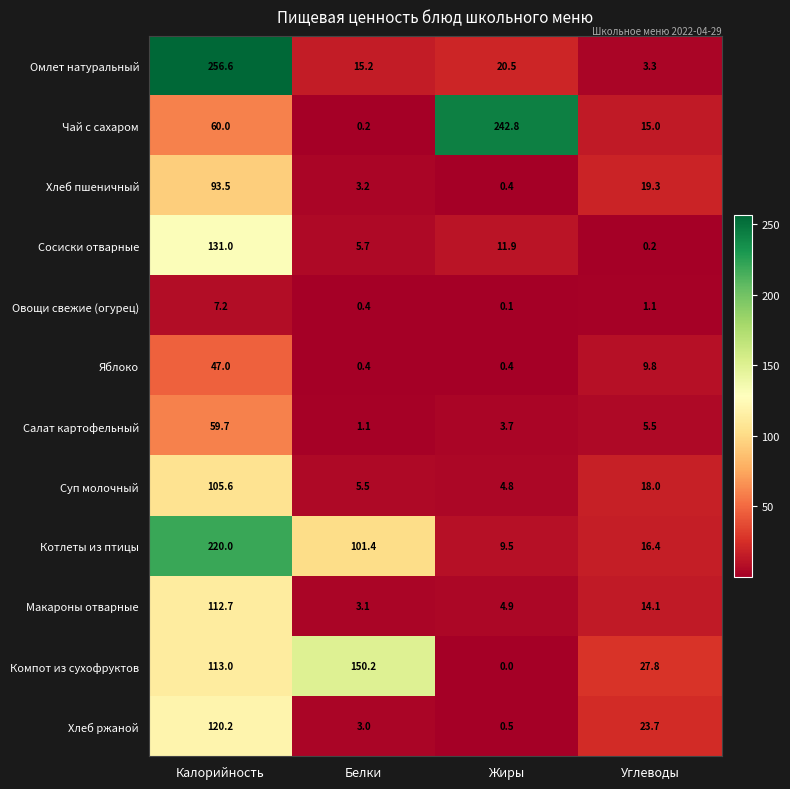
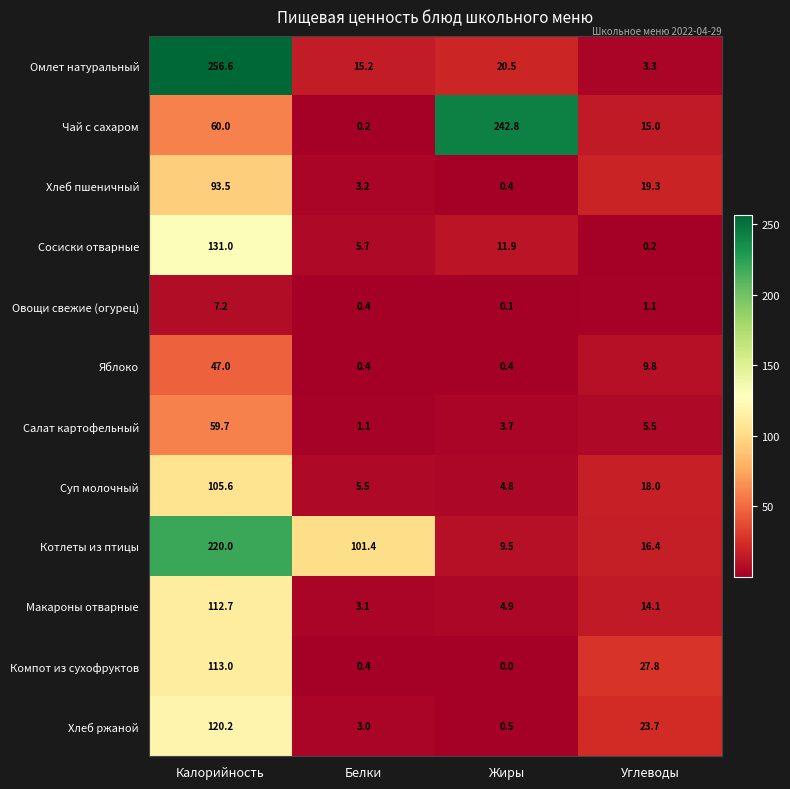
  {
    "Омлет натуральный": {
      "Калорийность": 256.6,
      "Белки": 15.2,
      "Жиры": 20.5,
      "Углеводы": 3.3
    },
    "Чай с сахаром": {
      "Калорийность": 60.0,
      "Белки": 0.2,
      "Жиры": 242.8,
      "Углеводы": 15.0
    },
    "Хлеб пшеничный": {
      "Калорийность": 93.5,
      "Белки": 3.2,
      "Жиры": 0.4,
      "Углеводы": 19.3
    },
    "Сосиски отварные": {
      "Калорийность": 131.0,
      "Белки": 5.7,
      "Жиры": 11.9,
      "Углеводы": 0.2
    },
    "Овощи свежие (огурец)": {
      "Калорийность": 7.2,
      "Белки": 0.4,
      "Жиры": 0.1,
      "Углеводы": 1.1
    },
    "Яблоко": {
      "Калорийность": 47.0,
      "Белки": 0.4,
      "Жиры": 0.4,
      "Углеводы": 9.8
    },
    "Салат картофельный": {
      "Калорийность": 59.7,
      "Белки": 1.1,
      "Жиры": 3.7,
      "Углеводы": 5.5
    },
    "Суп молочный": {
      "Калорийность": 105.6,
      "Белки": 5.5,
      "Жиры": 4.8,
      "Углеводы": 18.0
    },
    "Котлеты из птицы": {
      "Калорийность": 220.0,
      "Белки": 101.4,
      "Жиры": 9.5,
      "Углеводы": 16.4
    },
    "Макароны отварные": {
      "Калорийность": 112.7,
      "Белки": 3.1,
      "Жиры": 4.9,
      "Углеводы": 14.1
    },
    "Компот из сухофруктов": {
      "Калорийность": 113.0,
-     "Белки": 150.2,
+     "Белки": 0.4,
      "Жиры": 0.0,
      "Углеводы": 27.8
    },
    "Хлеб ржаной": {
      "Калорийность": 120.2,
      "Белки": 3.0,
      "Жиры": 0.5,
      "Углеводы": 23.7
    }
  }
